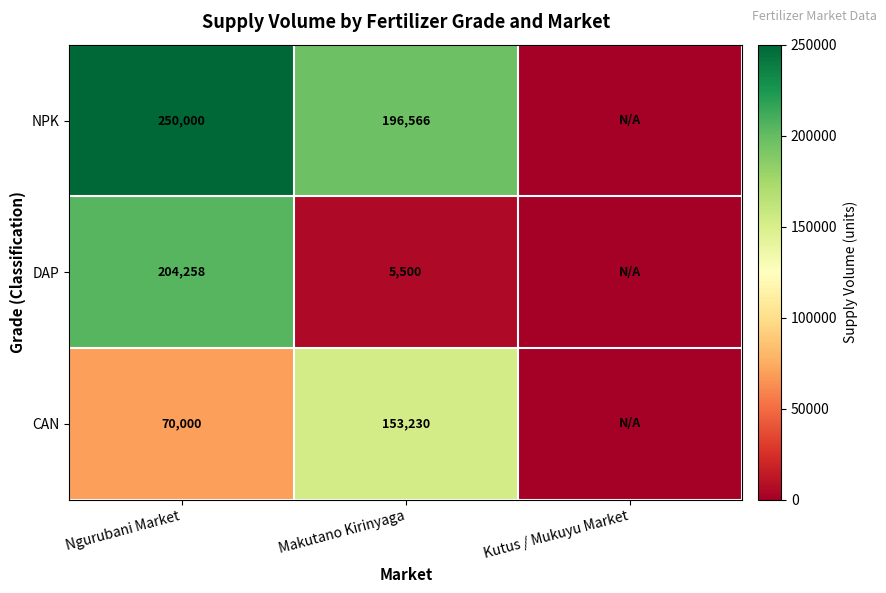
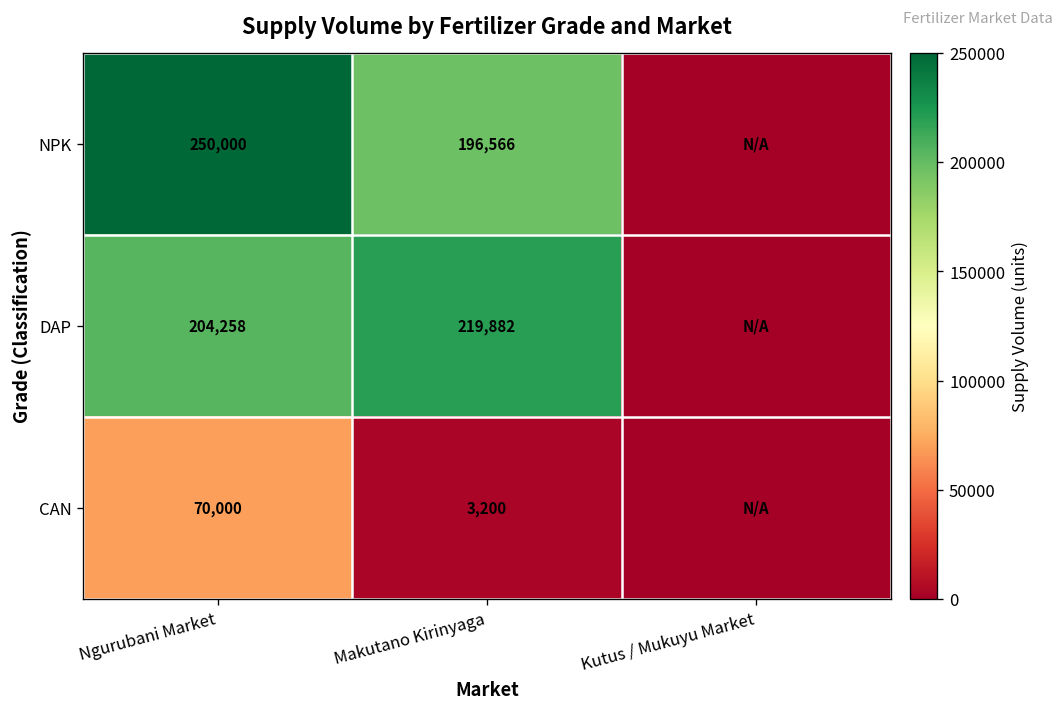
  {
    "NPK": {
      "Ngurubani Market": "250,000",
      "Makutano Kirinyaga": "196,566"
    },
    "DAP": {
      "Ngurubani Market": "204,258",
-     "Makutano Kirinyaga": "5,500"
+     "Makutano Kirinyaga": "219,882"
    },
    "CAN": {
      "Ngurubani Market": "70,000",
-     "Makutano Kirinyaga": "153,230"
+     "Makutano Kirinyaga": "3,200"
    }
  }
